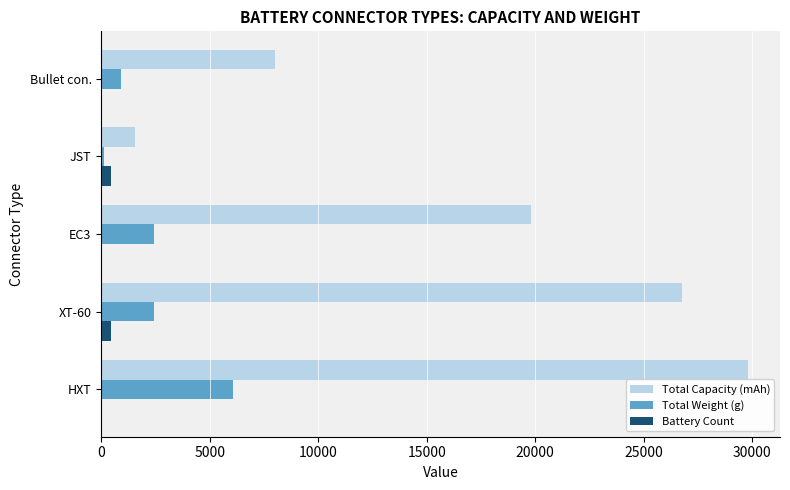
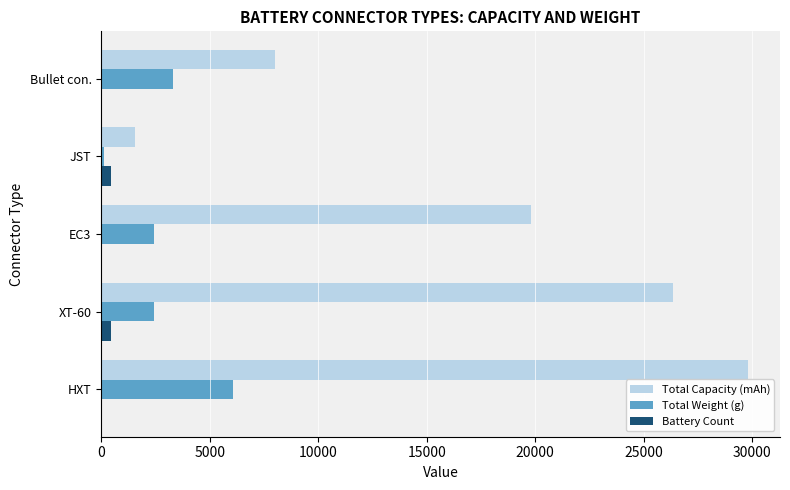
  {
    "Total Capacity (mAh)": {
      "Bullet con.": 8000,
      "JST": 1600,
      "EC3": 19800,
-     "XT-60": 26800,
+     "XT-60": 26300,
      "HXT": 29800
    },
    "Total Weight (g)": {
-     "Bullet con.": 900,
+     "Bullet con.": 3300,
      "JST": 100,
      "EC3": 2400,
      "XT-60": 2400,
      "HXT": 6100
    },
    "Battery Count": {
      "JST": 400,
      "XT-60": 400
    }
  }
